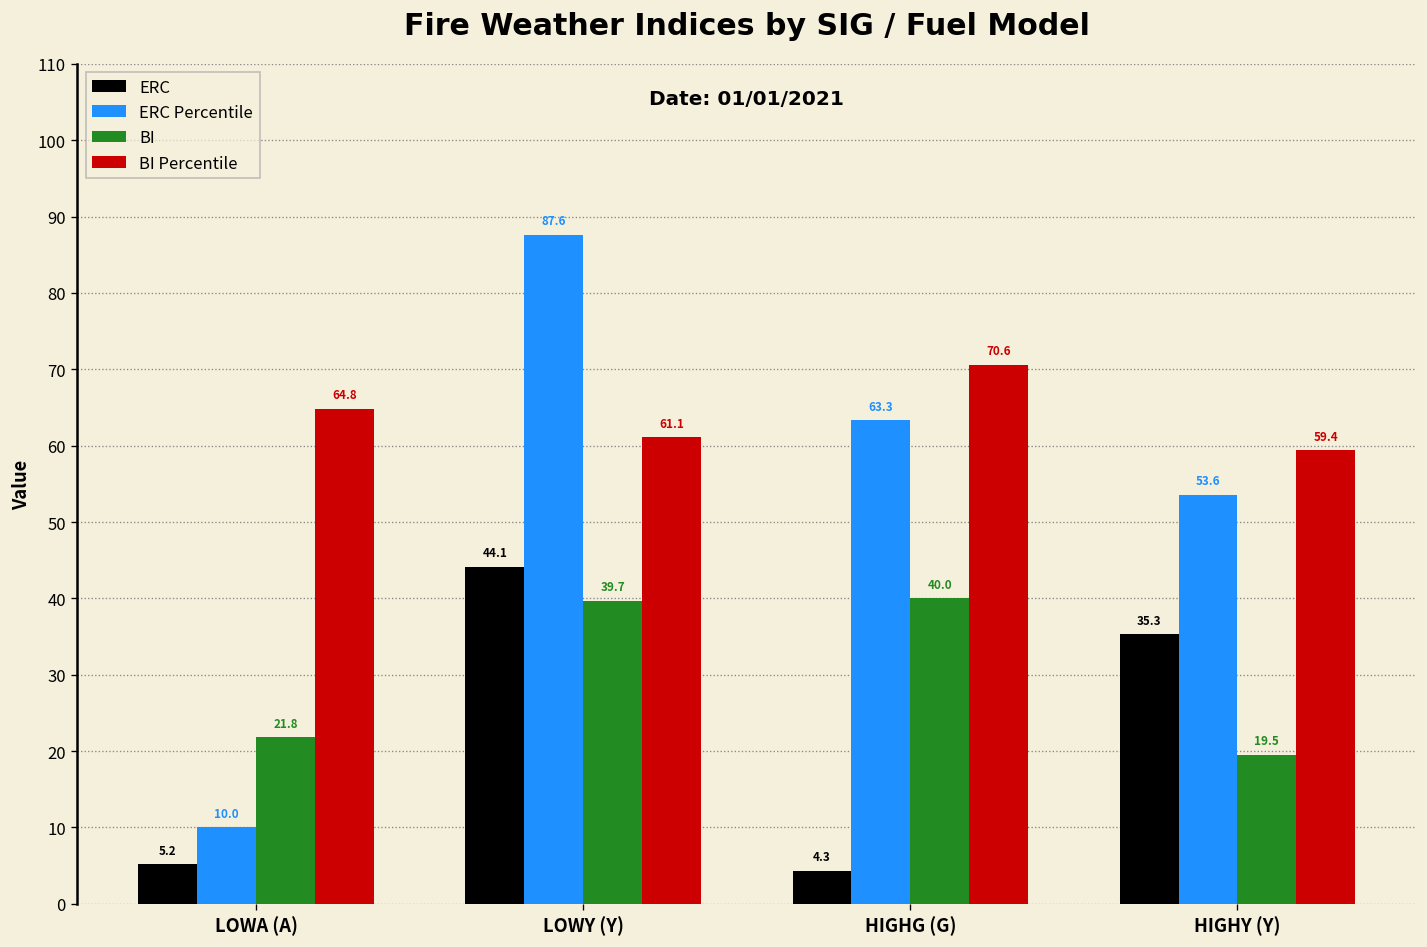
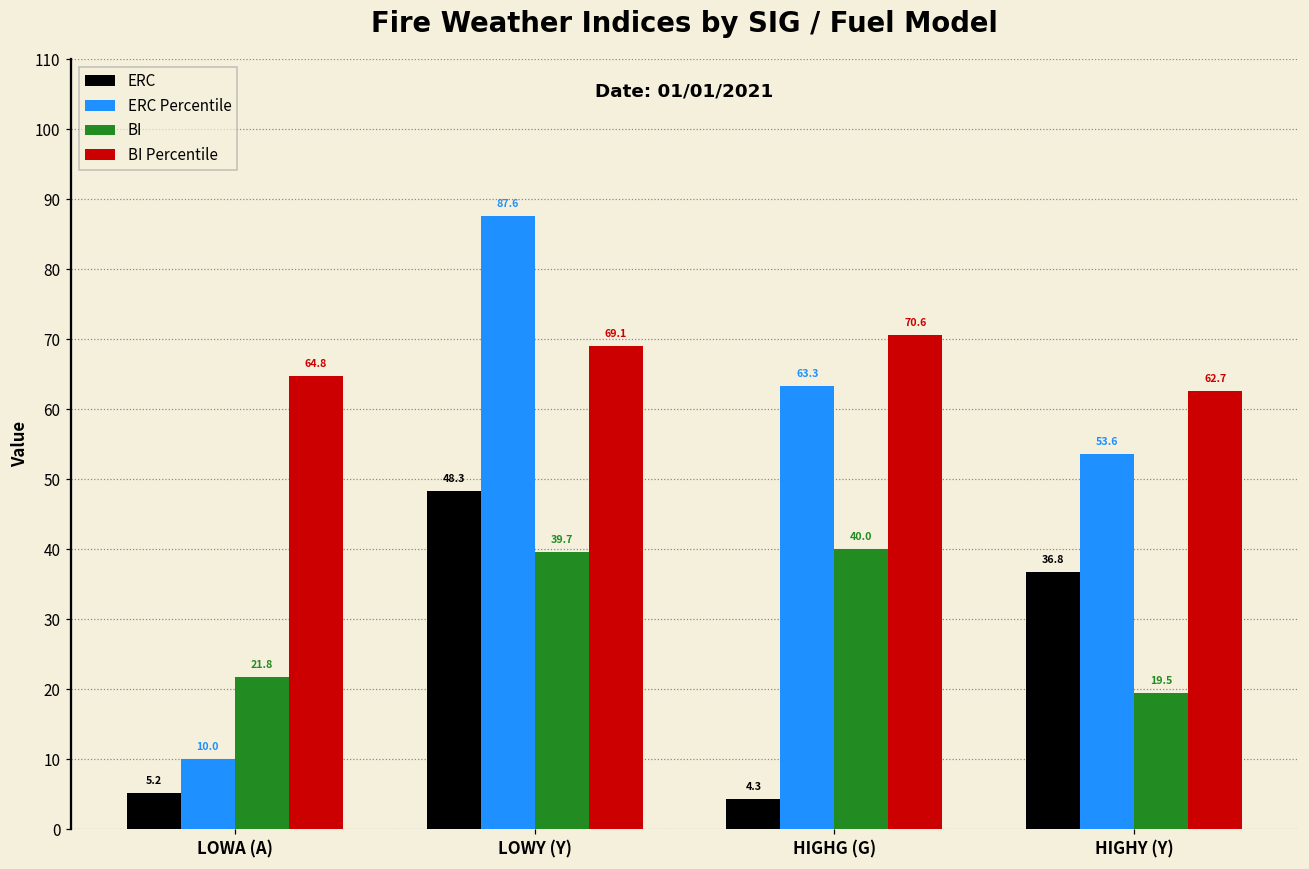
  {
    "ERC": {
      "LOWA (A)": 5.2,
-     "LOWY (Y)": 44.1,
+     "LOWY (Y)": 48.3,
      "HIGHG (G)": 4.3,
-     "HIGHY (Y)": 35.3
+     "HIGHY (Y)": 36.8
    },
    "ERC Percentile": {
      "LOWA (A)": 10.0,
      "LOWY (Y)": 87.6,
      "HIGHG (G)": 63.3,
      "HIGHY (Y)": 53.6
    },
    "BI": {
      "LOWA (A)": 21.8,
      "LOWY (Y)": 39.7,
      "HIGHG (G)": 40.0,
      "HIGHY (Y)": 19.5
    },
    "BI Percentile": {
      "LOWA (A)": 64.8,
-     "LOWY (Y)": 61.1,
+     "LOWY (Y)": 69.1,
      "HIGHG (G)": 70.6,
-     "HIGHY (Y)": 59.4
+     "HIGHY (Y)": 62.7
    }
  }
